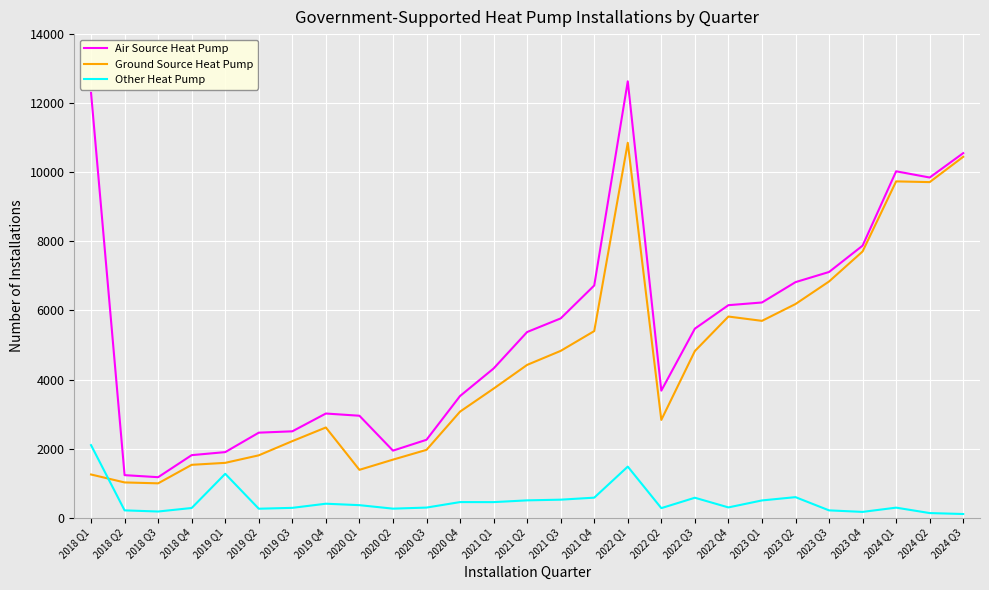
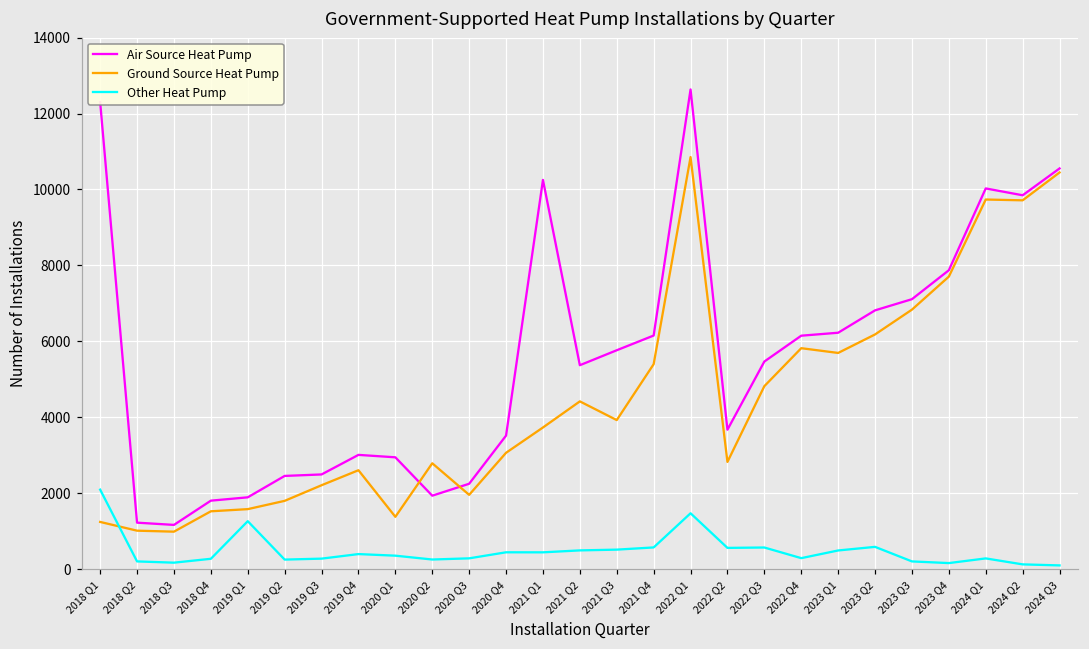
  {
    "Air Source Heat Pump": {
      "2018 Q1": 12300,
      "2018 Q2": 1200,
      "2018 Q3": 1200,
      "2018 Q4": 1800,
      "2019 Q1": 1900,
      "2019 Q2": 2500,
      "2019 Q3": 2500,
      "2019 Q4": 3000,
      "2020 Q1": 3000,
      "2020 Q2": 1900,
      "2020 Q3": 2300,
      "2020 Q4": 3500,
-     "2021 Q1": 4300,
+     "2021 Q1": 10300,
      "2021 Q2": 5400,
      "2021 Q3": 5800,
-     "2021 Q4": 6700,
+     "2021 Q4": 6200,
      "2022 Q1": 12600,
      "2022 Q2": 3700,
      "2022 Q3": 5500,
      "2022 Q4": 6200,
      "2023 Q1": 6200,
      "2023 Q2": 6800,
      "2023 Q3": 7100,
      "2023 Q4": 7900,
      "2024 Q1": 10000,
      "2024 Q2": 9800,
      "2024 Q3": 10600
    },
    "Ground Source Heat Pump": {
      "2018 Q1": 1300,
      "2018 Q2": 1000,
      "2018 Q3": 1000,
      "2018 Q4": 1500,
      "2019 Q1": 1600,
      "2019 Q2": 1800,
      "2019 Q3": 2200,
      "2019 Q4": 2600,
      "2020 Q1": 1400,
-     "2020 Q2": 1700,
+     "2020 Q2": 2800,
      "2020 Q3": 2000,
      "2020 Q4": 3100,
      "2021 Q1": 3700,
      "2021 Q2": 4400,
-     "2021 Q3": 4800,
+     "2021 Q3": 3900,
      "2021 Q4": 5400,
      "2022 Q1": 10900,
      "2022 Q2": 2800,
      "2022 Q3": 4800,
      "2022 Q4": 5800,
      "2023 Q1": 5700,
      "2023 Q2": 6200,
      "2023 Q3": 6800,
      "2023 Q4": 7700,
      "2024 Q1": 9700,
      "2024 Q2": 9700,
      "2024 Q3": 10400
    },
    "Other Heat Pump": {
      "2018 Q1": 2100,
      "2018 Q2": 200,
      "2018 Q3": 200,
      "2018 Q4": 300,
      "2019 Q1": 1300,
      "2019 Q2": 300,
      "2019 Q3": 300,
      "2019 Q4": 400,
      "2020 Q1": 400,
      "2020 Q2": 300,
      "2020 Q3": 300,
      "2020 Q4": 500,
      "2021 Q1": 500,
      "2021 Q2": 500,
      "2021 Q3": 500,
      "2021 Q4": 600,
      "2022 Q1": 1500,
-     "2022 Q2": 300,
+     "2022 Q2": 600,
      "2022 Q3": 600,
      "2022 Q4": 300,
      "2023 Q1": 500,
      "2023 Q2": 600,
      "2023 Q3": 200,
      "2023 Q4": 200,
      "2024 Q1": 300,
      "2024 Q2": 100,
      "2024 Q3": 100
    }
  }
